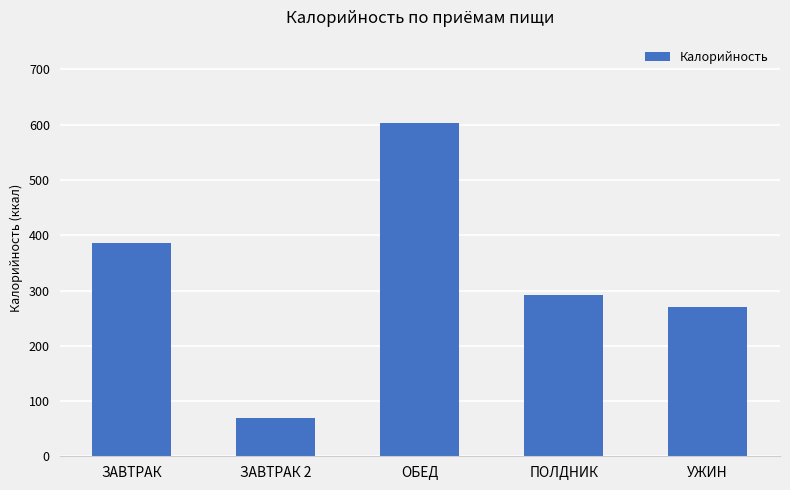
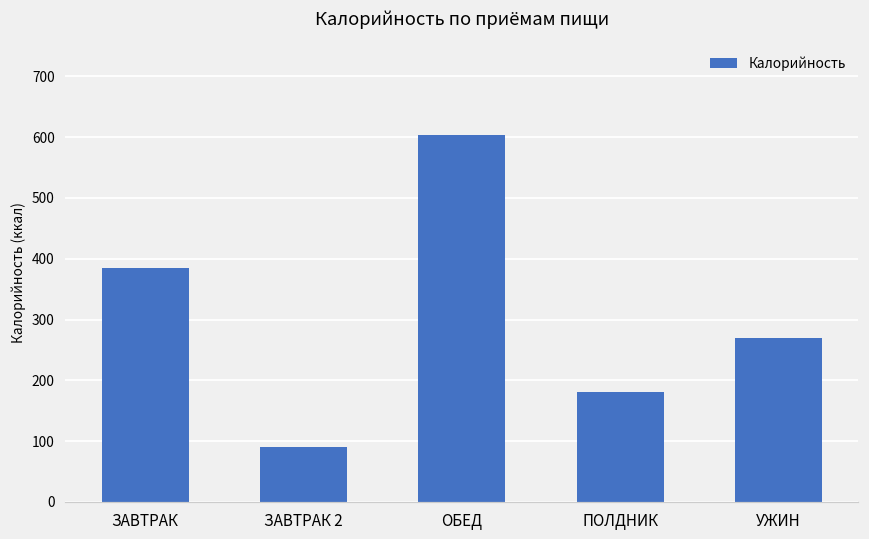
  {
    "ЗАВТРАК": 390,
-   "ЗАВТРАК 2": 70,
+   "ЗАВТРАК 2": 90,
    "ОБЕД": 600,
-   "ПОЛДНИК": 290,
+   "ПОЛДНИК": 180,
    "УЖИН": 270
  }
